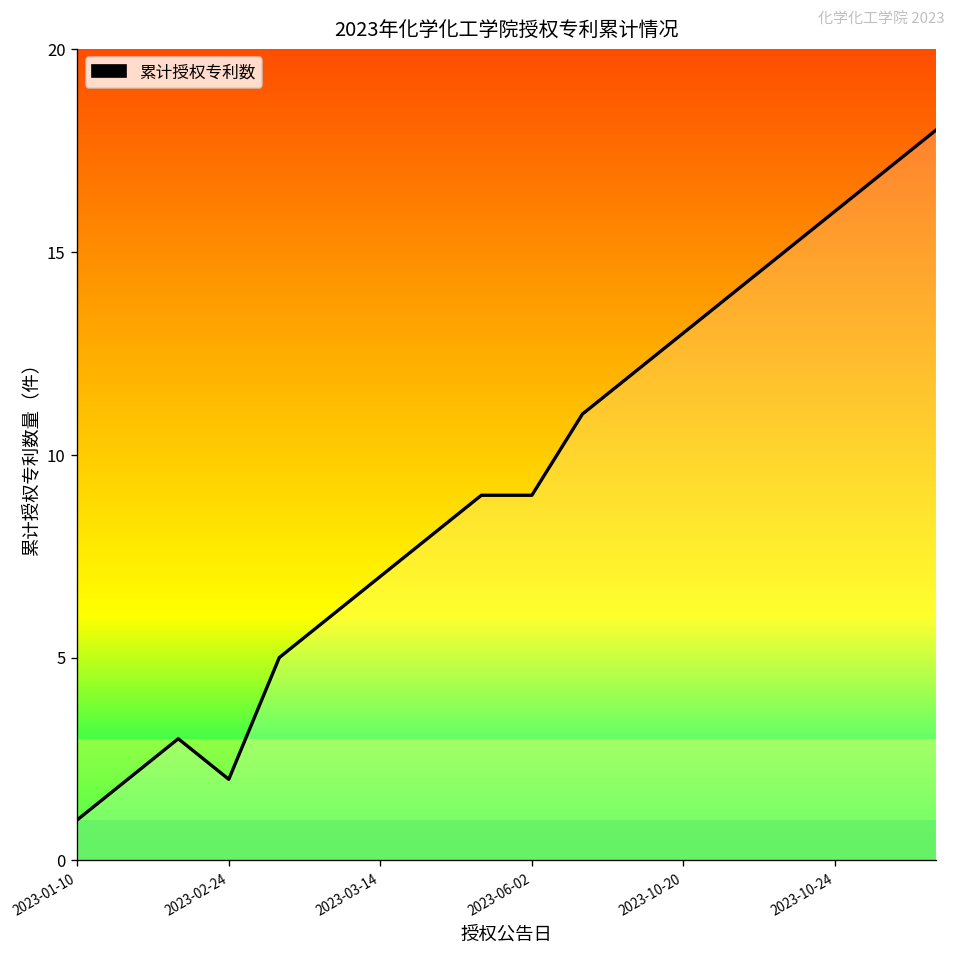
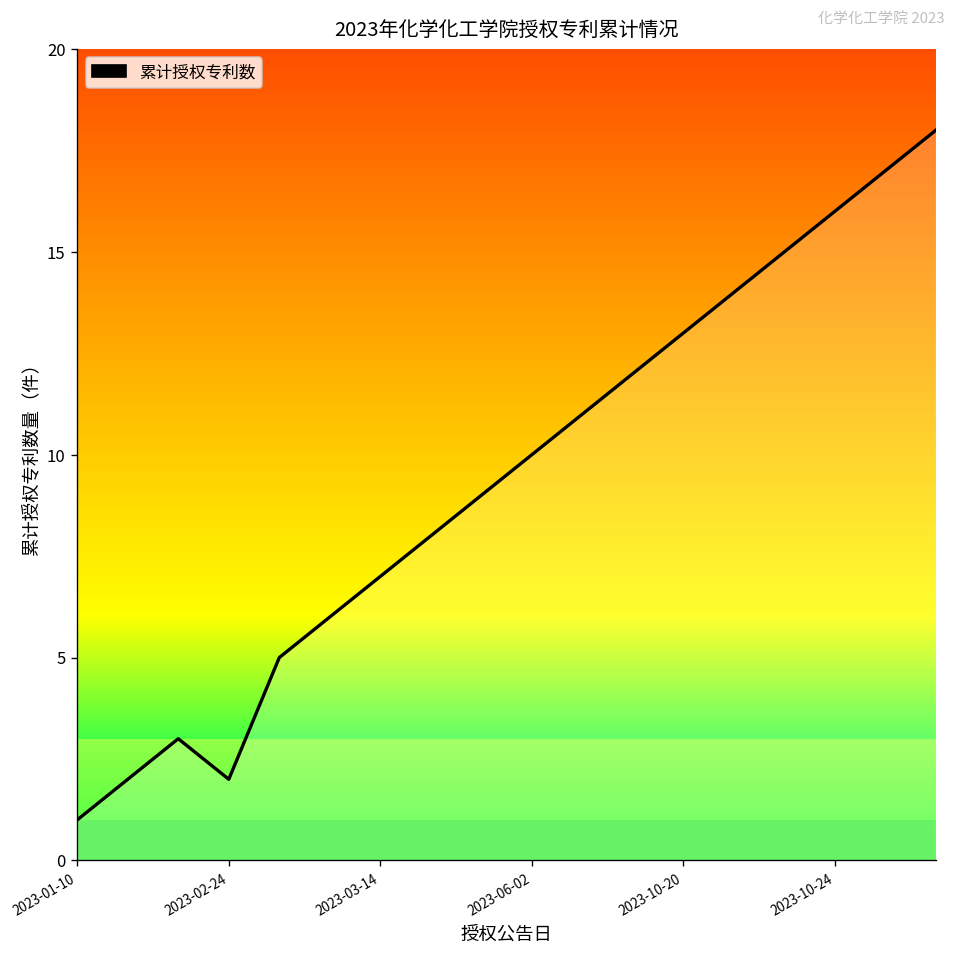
  {
    "累计授权专利数": {
      "2023-02-24": 2,
-     "2023-06-02": 9,
+     "2023-06-02": 10,
      "2023-10-24": 16
    }
  }
